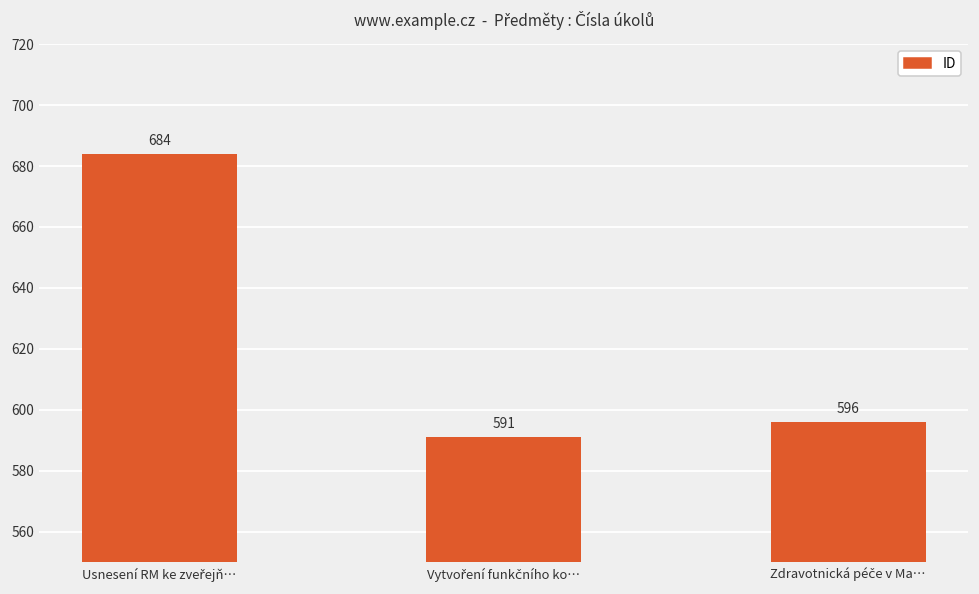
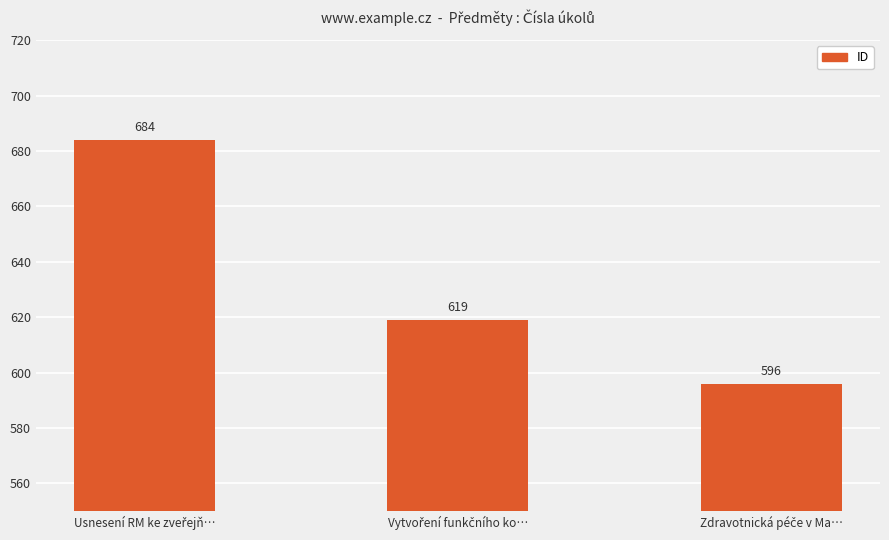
  {
    "Usnesení RM ke zveřejň…": 684,
-   "Vytvoření funkčního ko…": 591,
+   "Vytvoření funkčního ko…": 619,
    "Zdravotnická péče v Ma…": 596
  }
